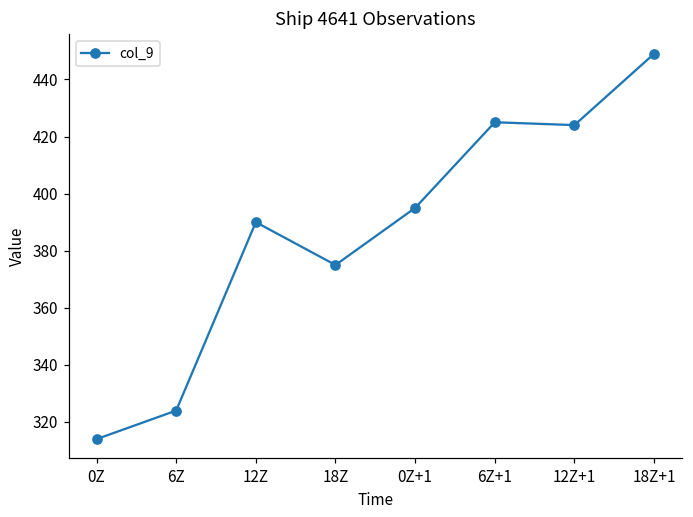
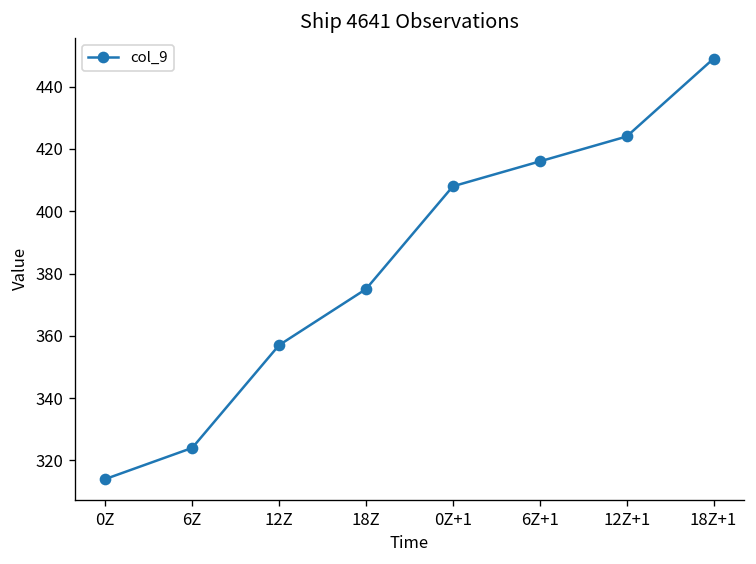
  {
    "0Z": 314,
    "6Z": 324,
-   "12Z": 390,
+   "12Z": 357,
    "18Z": 375,
-   "0Z+1": 395,
-   "6Z+1": 425,
+   "0Z+1": 408,
+   "6Z+1": 416,
    "12Z+1": 424,
    "18Z+1": 449
  }
